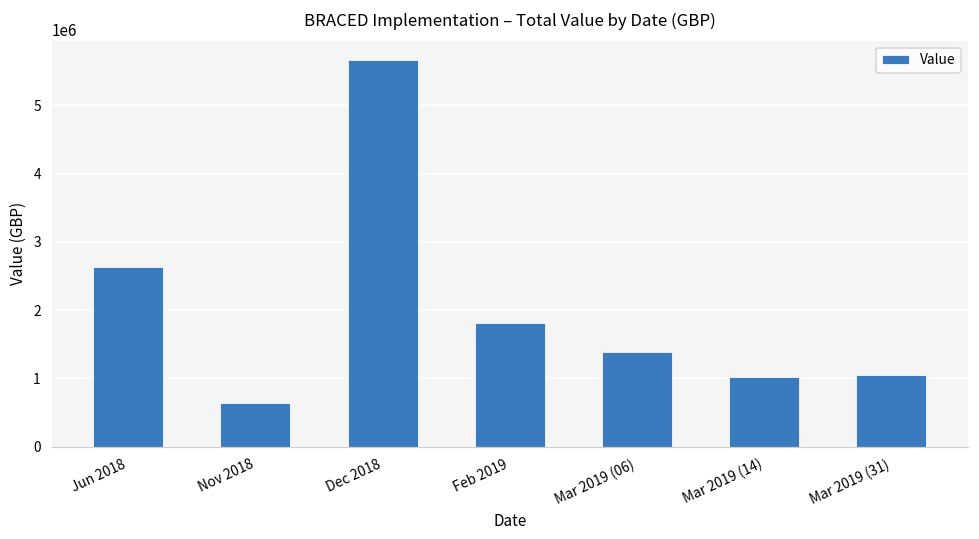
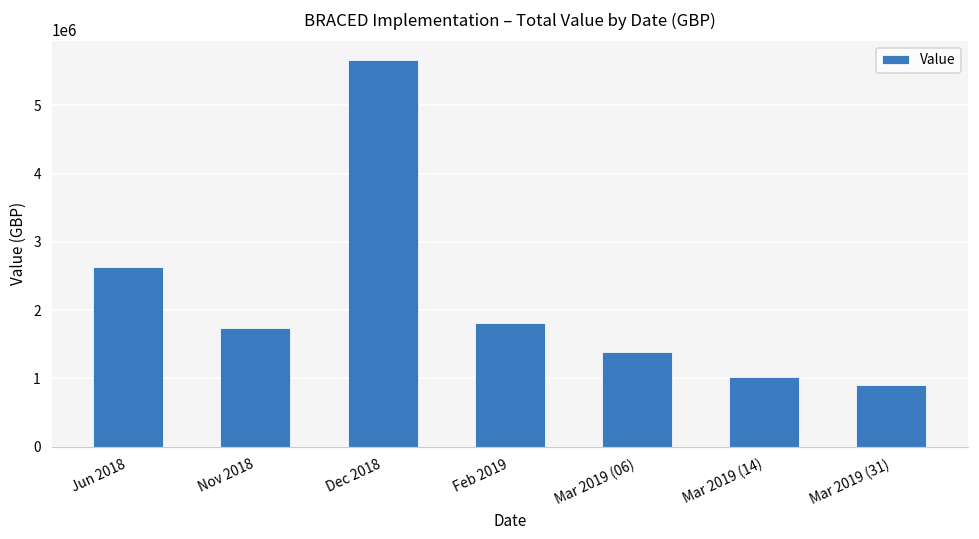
  {
    "Jun 2018": 2600000,
-   "Nov 2018": 600000,
+   "Nov 2018": 1700000,
    "Dec 2018": 5700000,
    "Feb 2019": 1800000,
    "Mar 2019 (06)": 1400000,
    "Mar 2019 (14)": 1000000,
-   "Mar 2019 (31)": 1100000
+   "Mar 2019 (31)": 900000
  }
